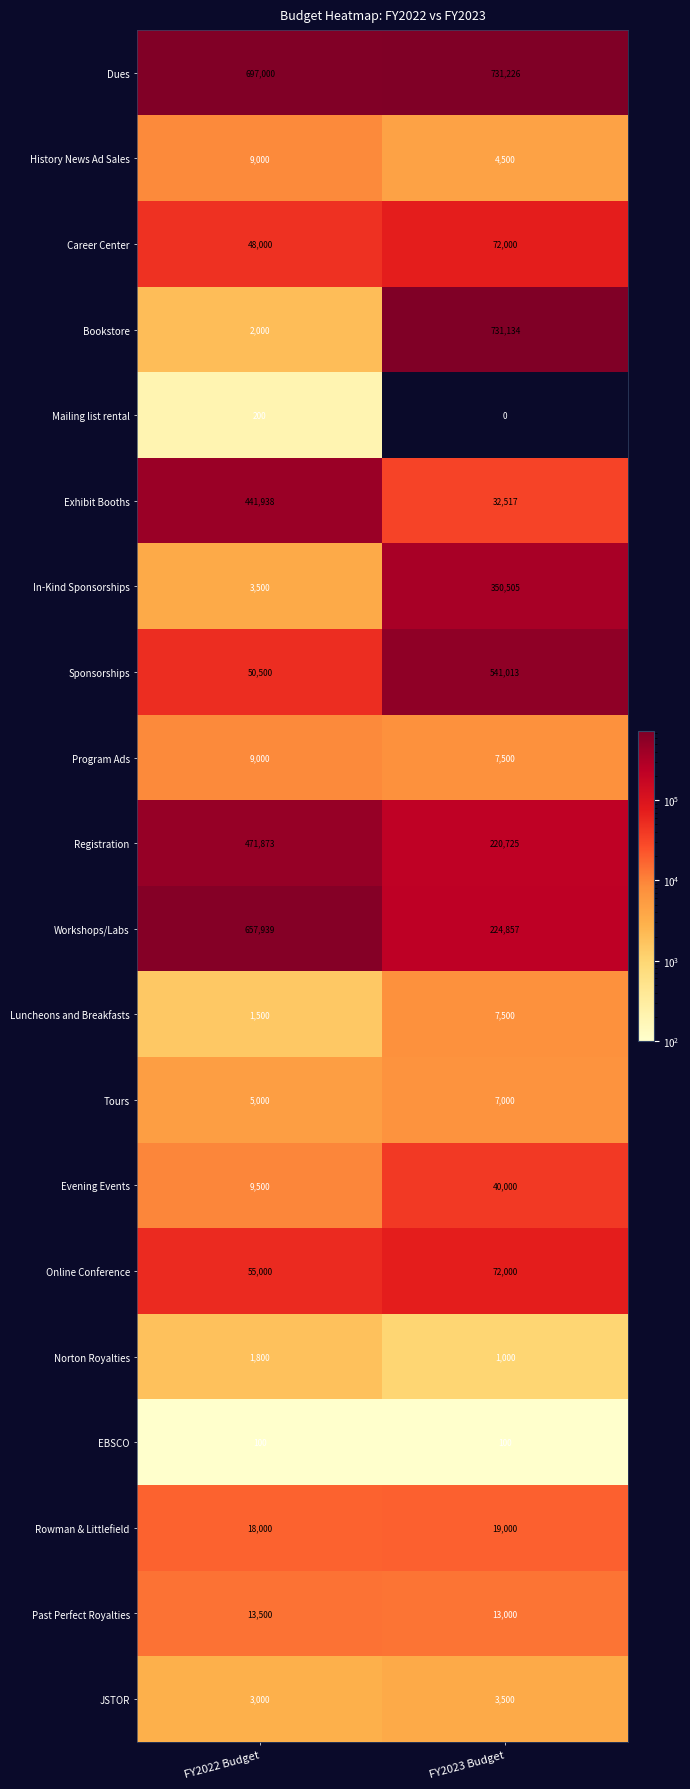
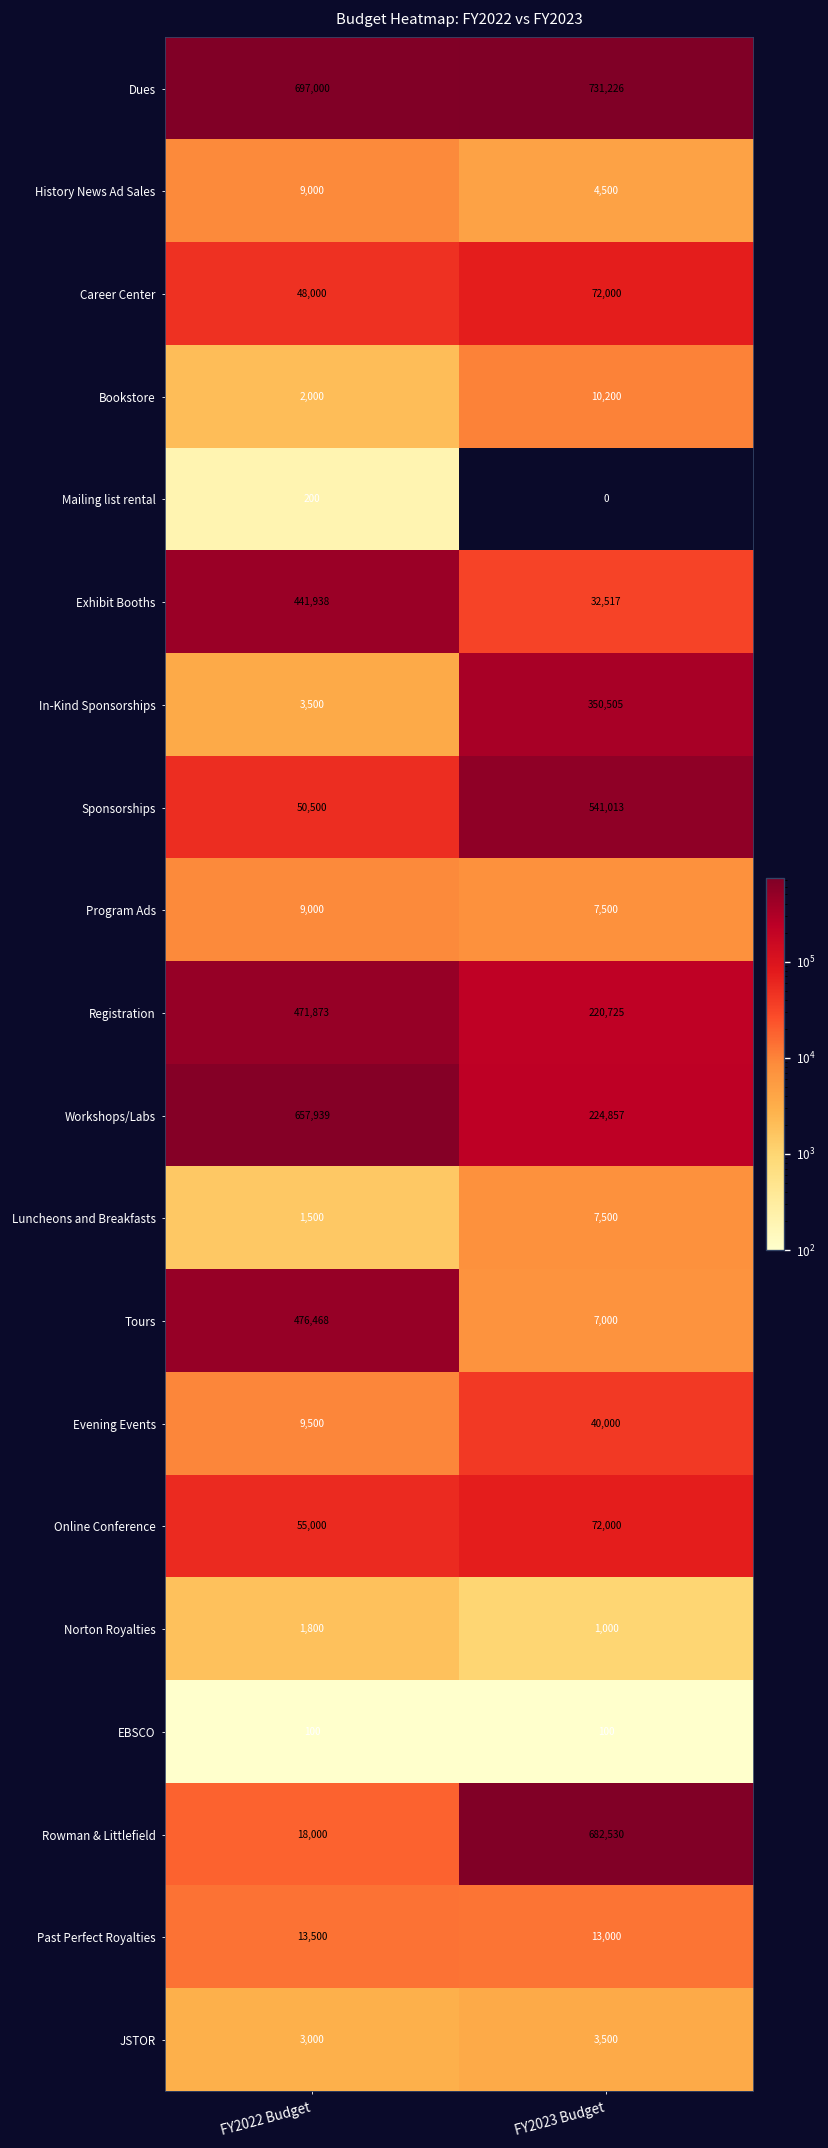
  {
    "Dues": {
      "FY2022 Budget": "697,000",
      "FY2023 Budget": "731,226"
    },
    "History News Ad Sales": {
      "FY2022 Budget": "9,000",
      "FY2023 Budget": "4,500"
    },
    "Career Center": {
      "FY2022 Budget": "48,000",
      "FY2023 Budget": "72,000"
    },
    "Bookstore": {
      "FY2022 Budget": "2,000",
-     "FY2023 Budget": "731,134"
+     "FY2023 Budget": "10,200"
    },
    "Mailing list rental": {
      "FY2022 Budget": "200",
      "FY2023 Budget": "0"
    },
    "Exhibit Booths": {
      "FY2022 Budget": "441,938",
      "FY2023 Budget": "32,517"
    },
    "In-Kind Sponsorships": {
      "FY2022 Budget": "3,500",
      "FY2023 Budget": "350,505"
    },
    "Sponsorships": {
      "FY2022 Budget": "50,500",
      "FY2023 Budget": "541,013"
    },
    "Program Ads": {
      "FY2022 Budget": "9,000",
      "FY2023 Budget": "7,500"
    },
    "Registration": {
      "FY2022 Budget": "471,873",
      "FY2023 Budget": "220,725"
    },
    "Workshops/Labs": {
      "FY2022 Budget": "657,939",
      "FY2023 Budget": "224,857"
    },
    "Luncheons and Breakfasts": {
      "FY2022 Budget": "1,500",
      "FY2023 Budget": "7,500"
    },
    "Tours": {
-     "FY2022 Budget": "5,000",
+     "FY2022 Budget": "476,468",
      "FY2023 Budget": "7,000"
    },
    "Evening Events": {
      "FY2022 Budget": "9,500",
      "FY2023 Budget": "40,000"
    },
    "Online Conference": {
      "FY2022 Budget": "55,000",
      "FY2023 Budget": "72,000"
    },
    "Norton Royalties": {
      "FY2022 Budget": "1,800",
      "FY2023 Budget": "1,000"
    },
    "EBSCO": {
      "FY2022 Budget": "100",
      "FY2023 Budget": "100"
    },
    "Rowman & Littlefield": {
      "FY2022 Budget": "18,000",
-     "FY2023 Budget": "19,000"
+     "FY2023 Budget": "682,530"
    },
    "Past Perfect Royalties": {
      "FY2022 Budget": "13,500",
      "FY2023 Budget": "13,000"
    },
    "JSTOR": {
      "FY2022 Budget": "3,000",
      "FY2023 Budget": "3,500"
    }
  }
